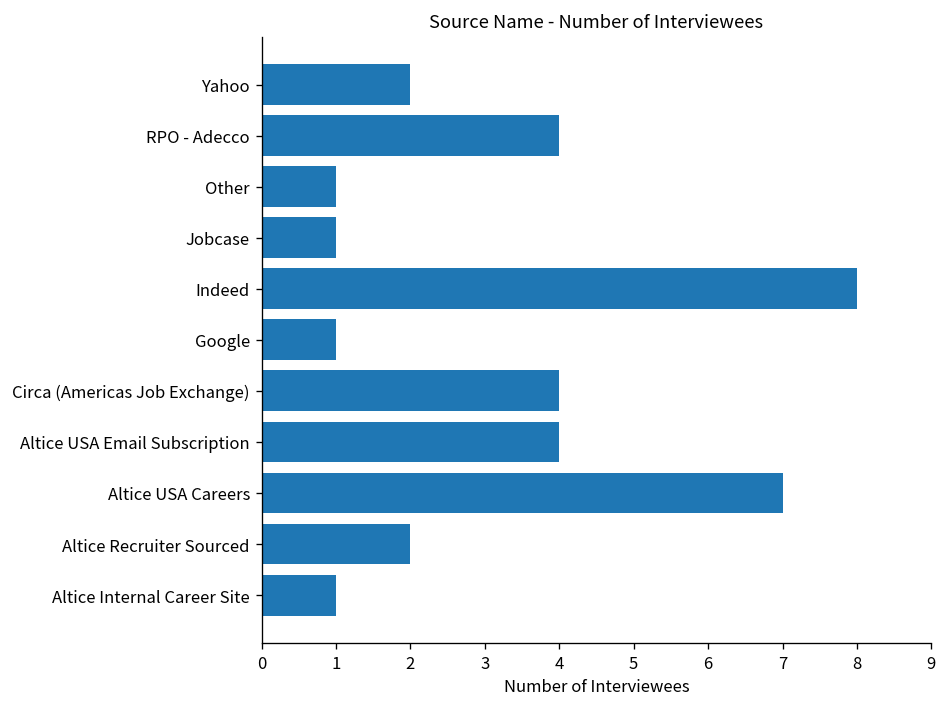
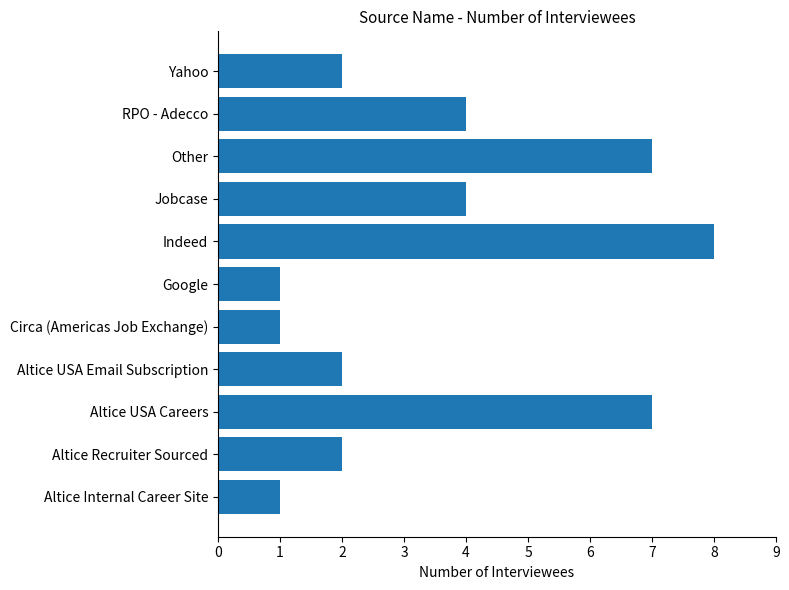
  {
    "Yahoo": 2,
    "RPO - Adecco": 4,
-   "Other": 1,
-   "Jobcase": 1,
+   "Other": 7,
+   "Jobcase": 4,
    "Indeed": 8,
    "Google": 1,
-   "Circa (Americas Job Exchange)": 4,
-   "Altice USA Email Subscription": 4,
+   "Circa (Americas Job Exchange)": 1,
+   "Altice USA Email Subscription": 2,
    "Altice USA Careers": 7,
    "Altice Recruiter Sourced": 2,
    "Altice Internal Career Site": 1
  }
